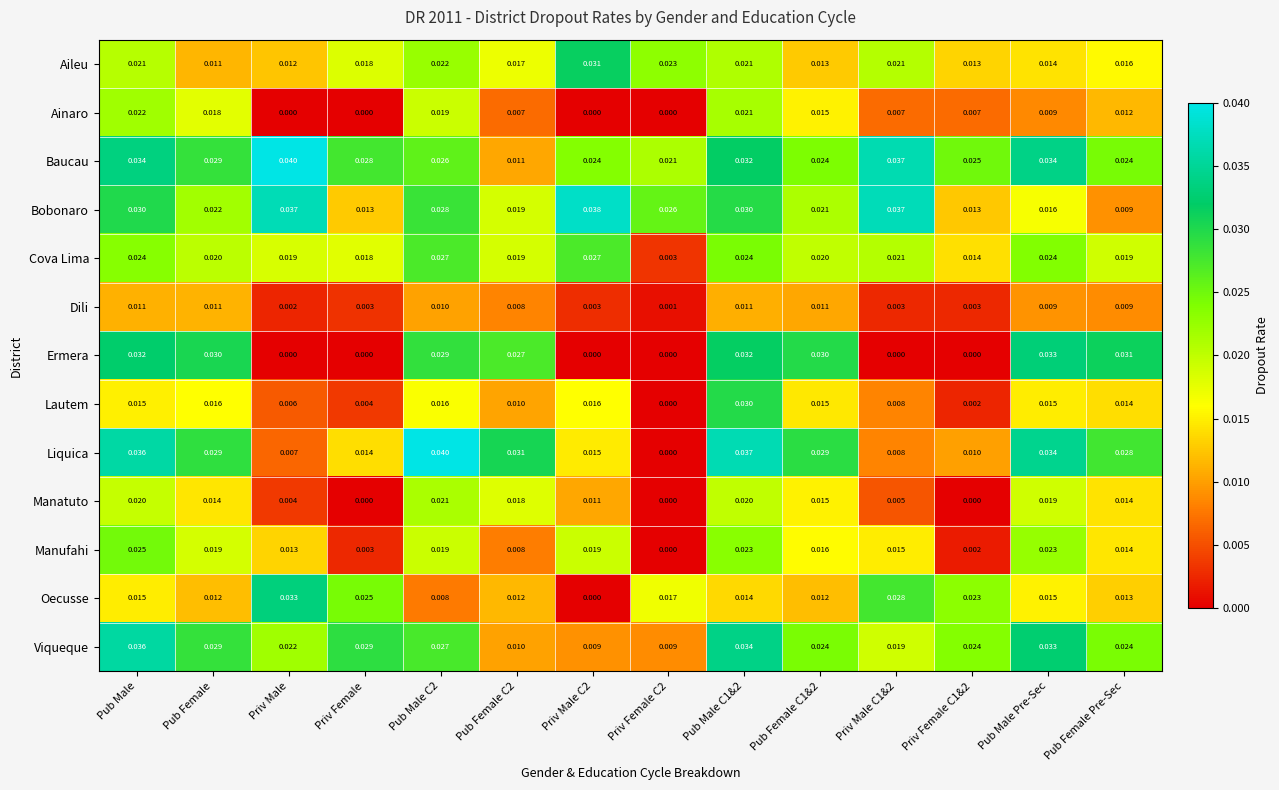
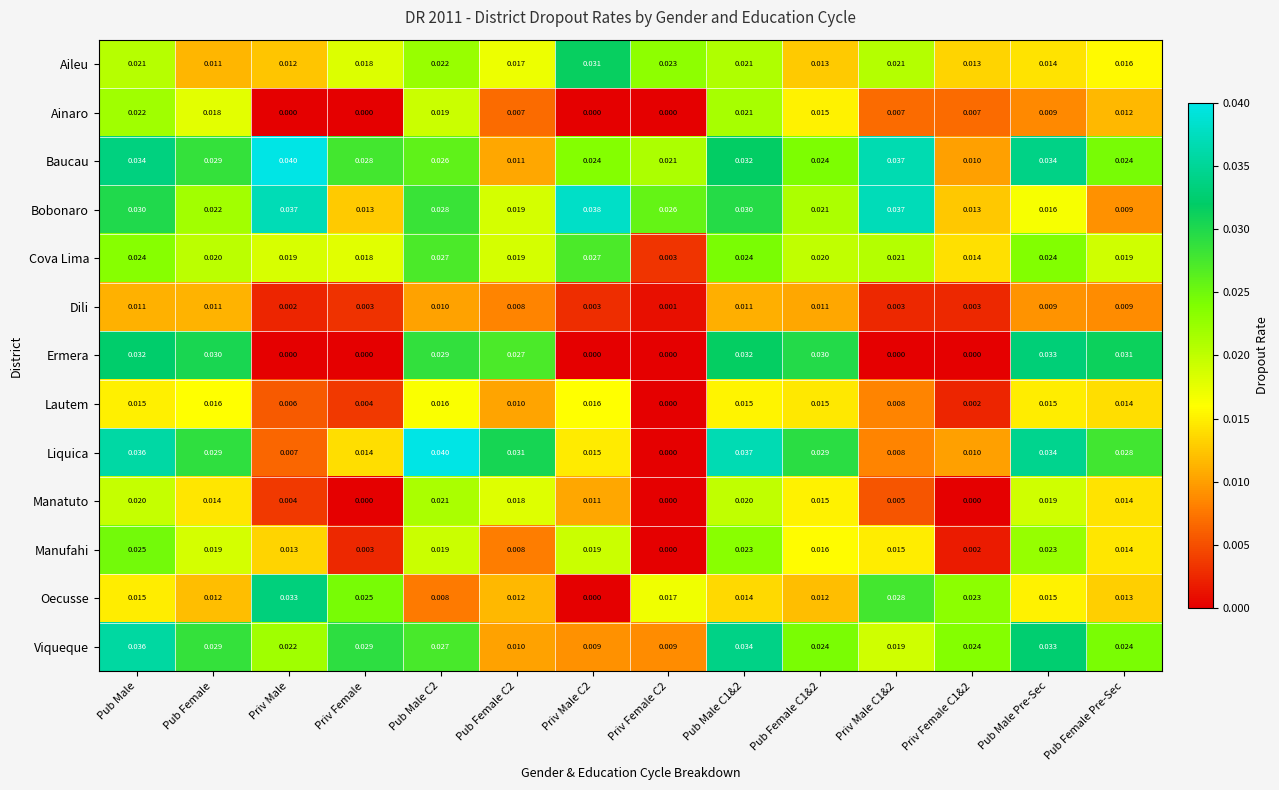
  {
    "Aileu": {
      "Pub Male": 0.021,
      "Pub Female": 0.011,
      "Priv Male": 0.012,
      "Priv Female": 0.018,
      "Pub Male C2": 0.022,
      "Pub Female C2": 0.017,
      "Priv Male C2": 0.031,
      "Priv Female C2": 0.023,
      "Pub Male C1&2": 0.021,
      "Pub Female C1&2": 0.013,
      "Priv Male C1&2": 0.021,
      "Priv Female C1&2": 0.013,
      "Pub Male Pre-Sec": 0.014,
      "Pub Female Pre-Sec": 0.016
    },
    "Ainaro": {
      "Pub Male": 0.022,
      "Pub Female": 0.018,
      "Priv Male": 0.000,
      "Priv Female": 0.000,
      "Pub Male C2": 0.019,
      "Pub Female C2": 0.007,
      "Priv Male C2": 0.000,
      "Priv Female C2": 0.000,
      "Pub Male C1&2": 0.021,
      "Pub Female C1&2": 0.015,
      "Priv Male C1&2": 0.007,
      "Priv Female C1&2": 0.007,
      "Pub Male Pre-Sec": 0.009,
      "Pub Female Pre-Sec": 0.012
    },
    "Baucau": {
      "Pub Male": 0.034,
      "Pub Female": 0.029,
      "Priv Male": 0.040,
      "Priv Female": 0.028,
      "Pub Male C2": 0.026,
      "Pub Female C2": 0.011,
      "Priv Male C2": 0.024,
      "Priv Female C2": 0.021,
      "Pub Male C1&2": 0.032,
      "Pub Female C1&2": 0.024,
      "Priv Male C1&2": 0.037,
-     "Priv Female C1&2": 0.025,
+     "Priv Female C1&2": 0.010,
      "Pub Male Pre-Sec": 0.034,
      "Pub Female Pre-Sec": 0.024
    },
    "Bobonaro": {
      "Pub Male": 0.030,
      "Pub Female": 0.022,
      "Priv Male": 0.037,
      "Priv Female": 0.013,
      "Pub Male C2": 0.028,
      "Pub Female C2": 0.019,
      "Priv Male C2": 0.038,
      "Priv Female C2": 0.026,
      "Pub Male C1&2": 0.030,
      "Pub Female C1&2": 0.021,
      "Priv Male C1&2": 0.037,
      "Priv Female C1&2": 0.013,
      "Pub Male Pre-Sec": 0.016,
      "Pub Female Pre-Sec": 0.009
    },
    "Cova Lima": {
      "Pub Male": 0.024,
      "Pub Female": 0.020,
      "Priv Male": 0.019,
      "Priv Female": 0.018,
      "Pub Male C2": 0.027,
      "Pub Female C2": 0.019,
      "Priv Male C2": 0.027,
      "Priv Female C2": 0.003,
      "Pub Male C1&2": 0.024,
      "Pub Female C1&2": 0.020,
      "Priv Male C1&2": 0.021,
      "Priv Female C1&2": 0.014,
      "Pub Male Pre-Sec": 0.024,
      "Pub Female Pre-Sec": 0.019
    },
    "Dili": {
      "Pub Male": 0.011,
      "Pub Female": 0.011,
      "Priv Male": 0.002,
      "Priv Female": 0.003,
      "Pub Male C2": 0.010,
      "Pub Female C2": 0.008,
      "Priv Male C2": 0.003,
      "Priv Female C2": 0.001,
      "Pub Male C1&2": 0.011,
      "Pub Female C1&2": 0.011,
      "Priv Male C1&2": 0.003,
      "Priv Female C1&2": 0.003,
      "Pub Male Pre-Sec": 0.009,
      "Pub Female Pre-Sec": 0.009
    },
    "Ermera": {
      "Pub Male": 0.032,
      "Pub Female": 0.030,
      "Priv Male": 0.000,
      "Priv Female": 0.000,
      "Pub Male C2": 0.029,
      "Pub Female C2": 0.027,
      "Priv Male C2": 0.000,
      "Priv Female C2": 0.000,
      "Pub Male C1&2": 0.032,
      "Pub Female C1&2": 0.030,
      "Priv Male C1&2": 0.000,
      "Priv Female C1&2": 0.000,
      "Pub Male Pre-Sec": 0.033,
      "Pub Female Pre-Sec": 0.031
    },
    "Lautem": {
      "Pub Male": 0.015,
      "Pub Female": 0.016,
      "Priv Male": 0.006,
      "Priv Female": 0.004,
      "Pub Male C2": 0.016,
      "Pub Female C2": 0.010,
      "Priv Male C2": 0.016,
      "Priv Female C2": 0.000,
-     "Pub Male C1&2": 0.030,
+     "Pub Male C1&2": 0.015,
      "Pub Female C1&2": 0.015,
      "Priv Male C1&2": 0.008,
      "Priv Female C1&2": 0.002,
      "Pub Male Pre-Sec": 0.015,
      "Pub Female Pre-Sec": 0.014
    },
    "Liquica": {
      "Pub Male": 0.036,
      "Pub Female": 0.029,
      "Priv Male": 0.007,
      "Priv Female": 0.014,
      "Pub Male C2": 0.040,
      "Pub Female C2": 0.031,
      "Priv Male C2": 0.015,
      "Priv Female C2": 0.000,
      "Pub Male C1&2": 0.037,
      "Pub Female C1&2": 0.029,
      "Priv Male C1&2": 0.008,
      "Priv Female C1&2": 0.010,
      "Pub Male Pre-Sec": 0.034,
      "Pub Female Pre-Sec": 0.028
    },
    "Manatuto": {
      "Pub Male": 0.020,
      "Pub Female": 0.014,
      "Priv Male": 0.004,
      "Priv Female": 0.000,
      "Pub Male C2": 0.021,
      "Pub Female C2": 0.018,
      "Priv Male C2": 0.011,
      "Priv Female C2": 0.000,
      "Pub Male C1&2": 0.020,
      "Pub Female C1&2": 0.015,
      "Priv Male C1&2": 0.005,
      "Priv Female C1&2": 0.000,
      "Pub Male Pre-Sec": 0.019,
      "Pub Female Pre-Sec": 0.014
    },
    "Manufahi": {
      "Pub Male": 0.025,
      "Pub Female": 0.019,
      "Priv Male": 0.013,
      "Priv Female": 0.003,
      "Pub Male C2": 0.019,
      "Pub Female C2": 0.008,
      "Priv Male C2": 0.019,
      "Priv Female C2": 0.000,
      "Pub Male C1&2": 0.023,
      "Pub Female C1&2": 0.016,
      "Priv Male C1&2": 0.015,
      "Priv Female C1&2": 0.002,
      "Pub Male Pre-Sec": 0.023,
      "Pub Female Pre-Sec": 0.014
    },
    "Oecusse": {
      "Pub Male": 0.015,
      "Pub Female": 0.012,
      "Priv Male": 0.033,
      "Priv Female": 0.025,
      "Pub Male C2": 0.008,
      "Pub Female C2": 0.012,
      "Priv Male C2": 0.000,
      "Priv Female C2": 0.017,
      "Pub Male C1&2": 0.014,
      "Pub Female C1&2": 0.012,
      "Priv Male C1&2": 0.028,
      "Priv Female C1&2": 0.023,
      "Pub Male Pre-Sec": 0.015,
      "Pub Female Pre-Sec": 0.013
    },
    "Viqueque": {
      "Pub Male": 0.036,
      "Pub Female": 0.029,
      "Priv Male": 0.022,
      "Priv Female": 0.029,
      "Pub Male C2": 0.027,
      "Pub Female C2": 0.010,
      "Priv Male C2": 0.009,
      "Priv Female C2": 0.009,
      "Pub Male C1&2": 0.034,
      "Pub Female C1&2": 0.024,
      "Priv Male C1&2": 0.019,
      "Priv Female C1&2": 0.024,
      "Pub Male Pre-Sec": 0.033,
      "Pub Female Pre-Sec": 0.024
    }
  }
